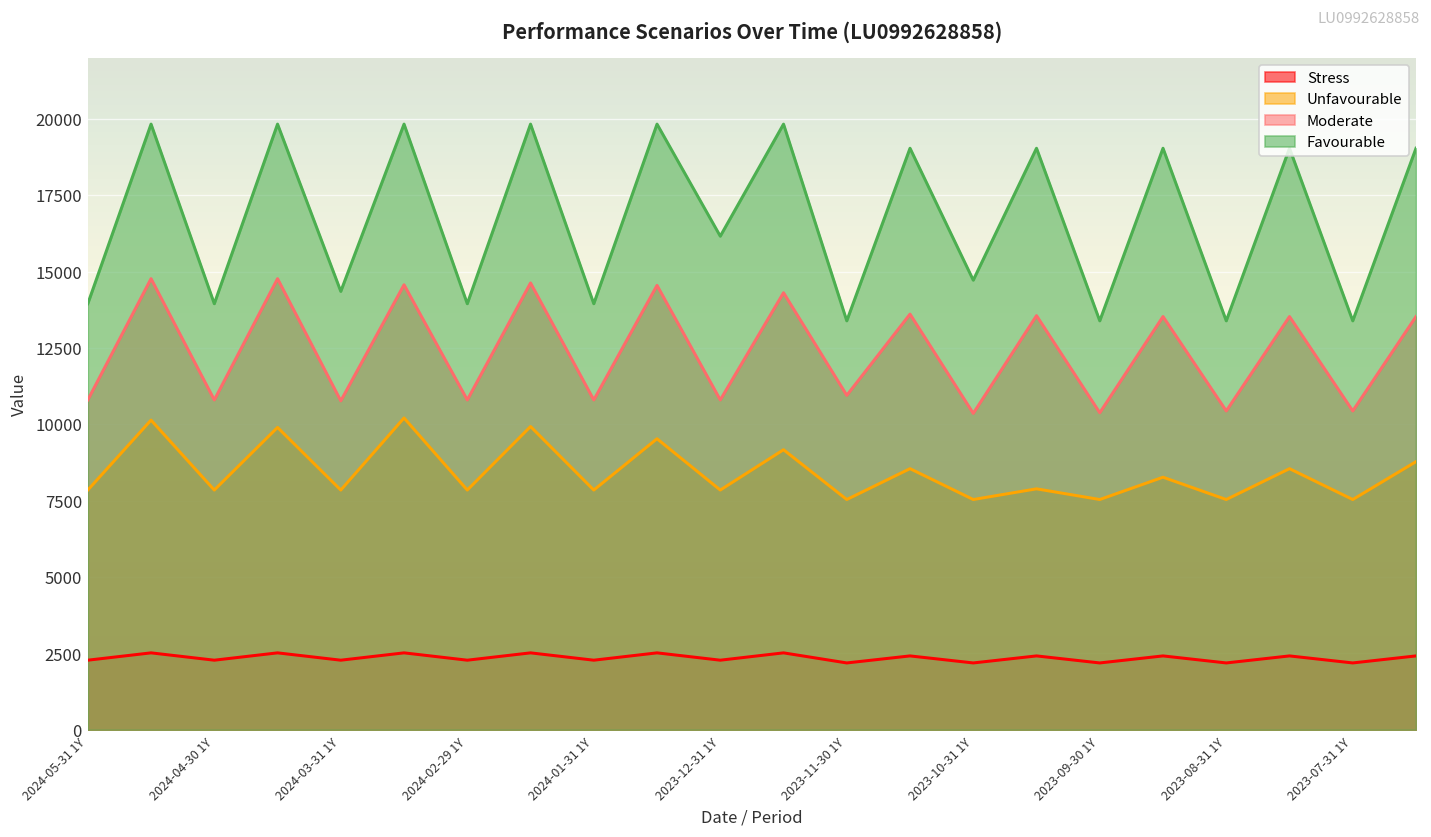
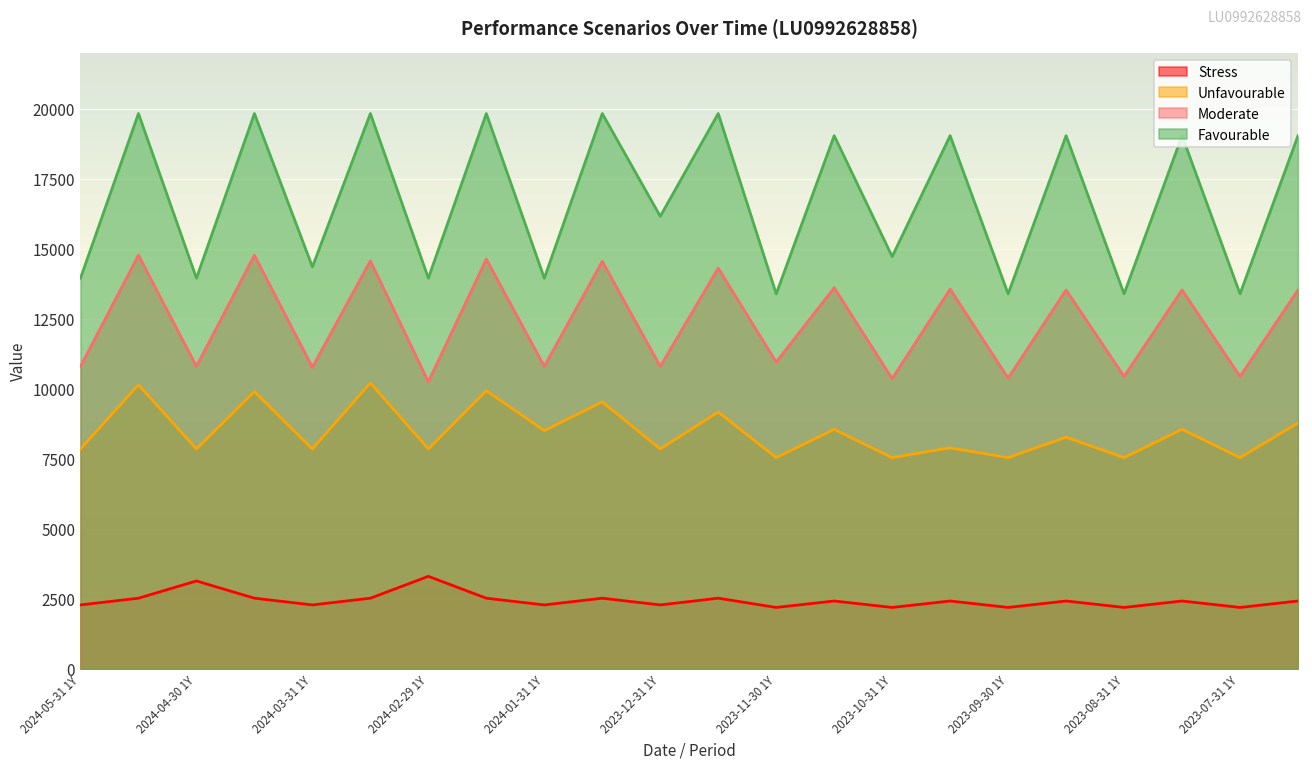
  {
    "Stress": {
      "2024-05-31 1Y": 2300,
-     "2024-04-30 1Y": 2300,
+     "2024-04-30 1Y": 3100,
      "2024-03-31 1Y": 2300,
-     "2024-02-29 1Y": 2300,
+     "2024-02-29 1Y": 3300,
      "2024-01-31 1Y": 2300,
      "2023-12-31 1Y": 2300,
      "2023-11-30 1Y": 2200,
      "2023-10-31 1Y": 2200,
      "2023-09-30 1Y": 2200,
      "2023-08-31 1Y": 2200,
      "2023-07-31 1Y": 2200
    },
    "Unfavourable": {
      "2024-05-31 1Y": 7900,
      "2024-04-30 1Y": 7900,
      "2024-03-31 1Y": 7900,
      "2024-02-29 1Y": 7900,
-     "2024-01-31 1Y": 7900,
+     "2024-01-31 1Y": 8500,
      "2023-12-31 1Y": 7900,
      "2023-11-30 1Y": 7500,
      "2023-10-31 1Y": 7500,
      "2023-09-30 1Y": 7500,
      "2023-08-31 1Y": 7500,
      "2023-07-31 1Y": 7500
    },
    "Moderate": {
      "2024-05-31 1Y": 10800,
      "2024-04-30 1Y": 10800,
      "2024-03-31 1Y": 10800,
-     "2024-02-29 1Y": 10800,
+     "2024-02-29 1Y": 10200,
      "2024-01-31 1Y": 10800,
      "2023-12-31 1Y": 10800,
      "2023-11-30 1Y": 11000,
      "2023-10-31 1Y": 10400,
      "2023-09-30 1Y": 10400,
      "2023-08-31 1Y": 10400,
      "2023-07-31 1Y": 10400
    },
    "Favourable": {
      "2024-05-31 1Y": 14000,
      "2024-04-30 1Y": 14000,
      "2024-03-31 1Y": 14400,
      "2024-02-29 1Y": 14000,
      "2024-01-31 1Y": 14000,
      "2023-12-31 1Y": 16200,
      "2023-11-30 1Y": 13400,
      "2023-10-31 1Y": 14700,
      "2023-09-30 1Y": 13400,
      "2023-08-31 1Y": 13400,
      "2023-07-31 1Y": 13400
    }
  }
